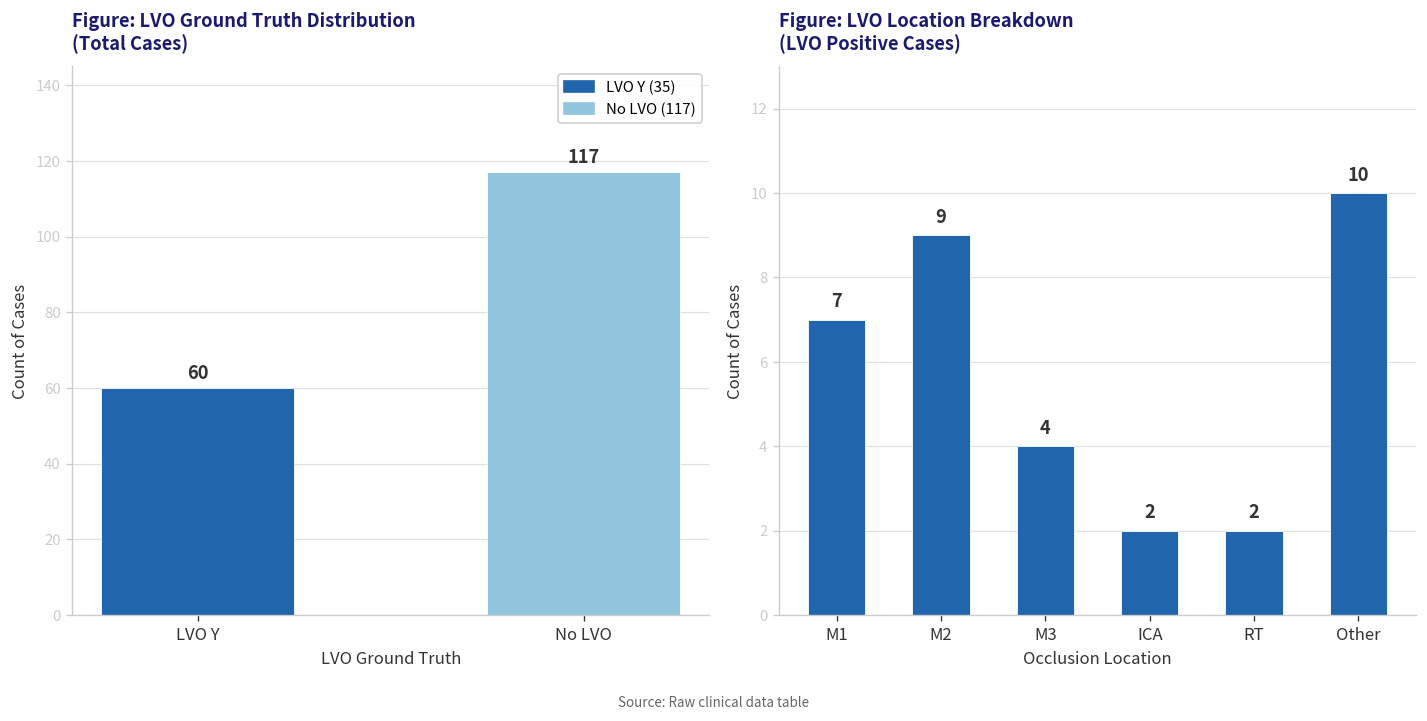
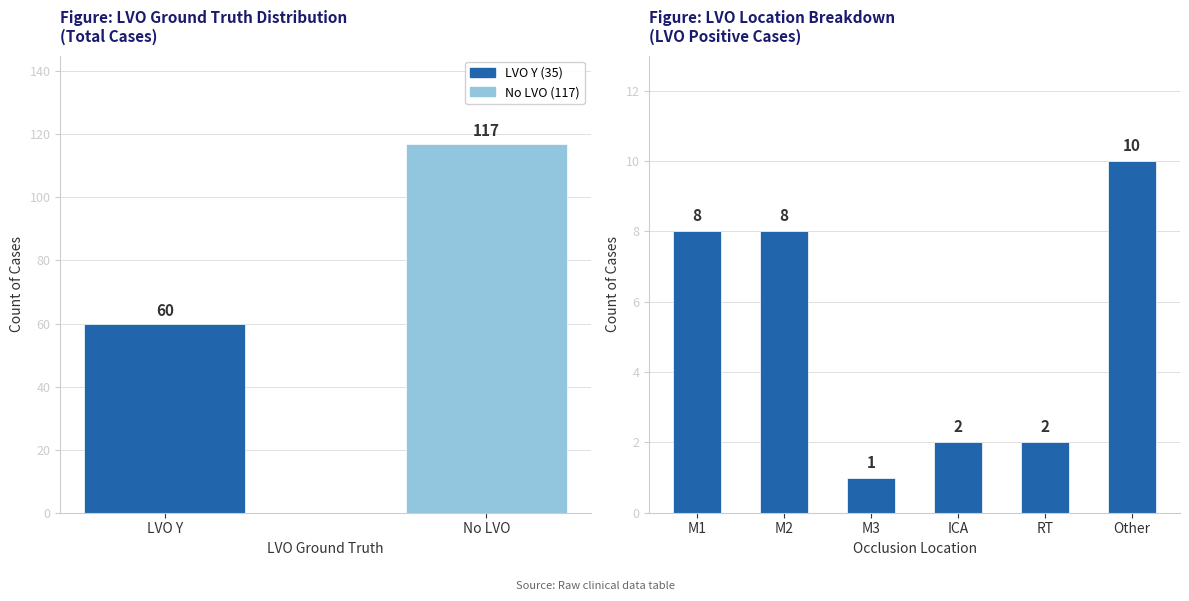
  {
    "Figure: LVO Ground Truth Distribution (Total Cases)": {
      "LVO Y": 60,
      "No LVO": 117
    },
    "Figure: LVO Location Breakdown (LVO Positive Cases)": {
-     "M1": 7,
-     "M2": 9,
-     "M3": 4,
+     "M1": 8,
+     "M2": 8,
+     "M3": 1,
      "ICA": 2,
      "RT": 2,
      "Other": 10
    }
  }
